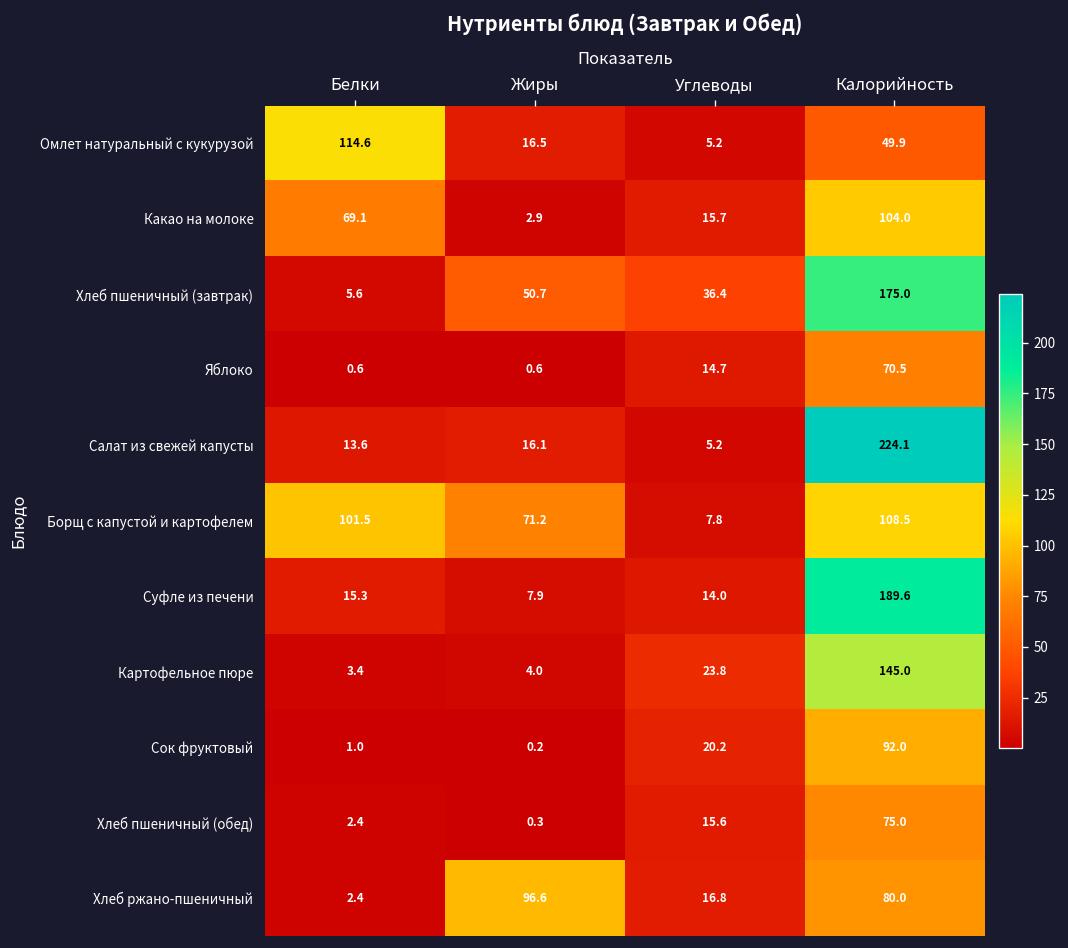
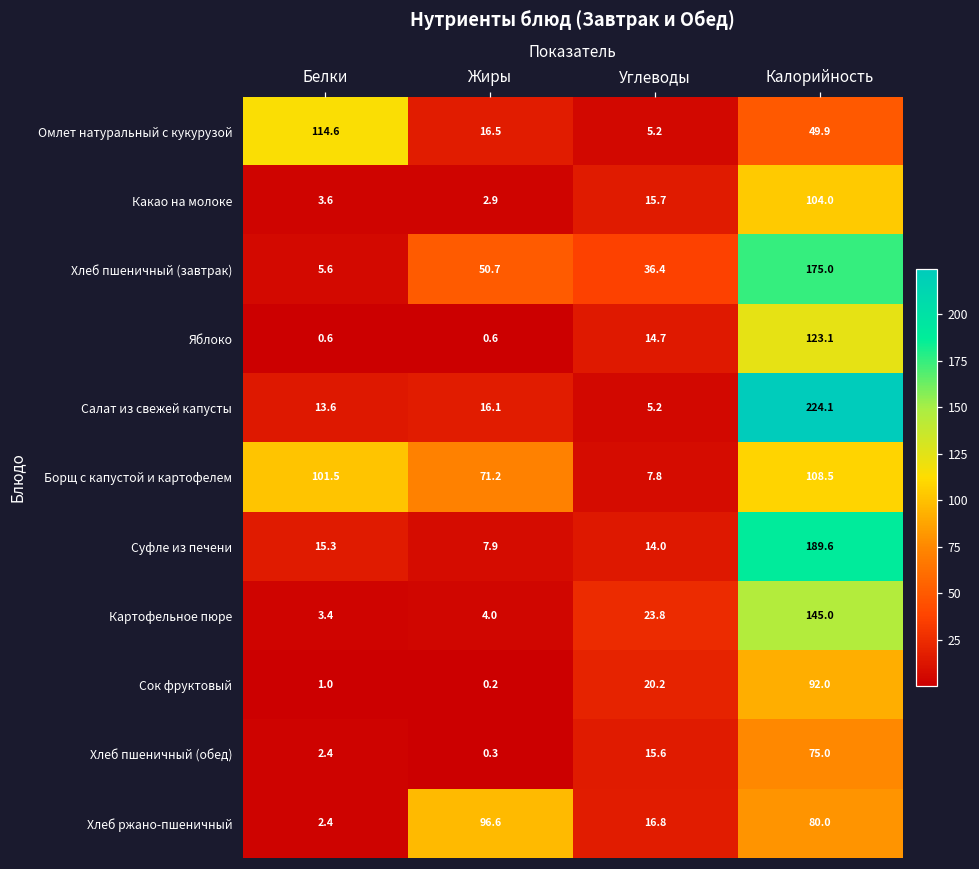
  {
    "Омлет натуральный с кукурузой": {
      "Белки": 114.6,
      "Жиры": 16.5,
      "Углеводы": 5.2,
      "Калорийность": 49.9
    },
    "Какао на молоке": {
-     "Белки": 69.1,
+     "Белки": 3.6,
      "Жиры": 2.9,
      "Углеводы": 15.7,
      "Калорийность": 104.0
    },
    "Хлеб пшеничный (завтрак)": {
      "Белки": 5.6,
      "Жиры": 50.7,
      "Углеводы": 36.4,
      "Калорийность": 175.0
    },
    "Яблоко": {
      "Белки": 0.6,
      "Жиры": 0.6,
      "Углеводы": 14.7,
-     "Калорийность": 70.5
+     "Калорийность": 123.1
    },
    "Салат из свежей капусты": {
      "Белки": 13.6,
      "Жиры": 16.1,
      "Углеводы": 5.2,
      "Калорийность": 224.1
    },
    "Борщ с капустой и картофелем": {
      "Белки": 101.5,
      "Жиры": 71.2,
      "Углеводы": 7.8,
      "Калорийность": 108.5
    },
    "Суфле из печени": {
      "Белки": 15.3,
      "Жиры": 7.9,
      "Углеводы": 14.0,
      "Калорийность": 189.6
    },
    "Картофельное пюре": {
      "Белки": 3.4,
      "Жиры": 4.0,
      "Углеводы": 23.8,
      "Калорийность": 145.0
    },
    "Сок фруктовый": {
      "Белки": 1.0,
      "Жиры": 0.2,
      "Углеводы": 20.2,
      "Калорийность": 92.0
    },
    "Хлеб пшеничный (обед)": {
      "Белки": 2.4,
      "Жиры": 0.3,
      "Углеводы": 15.6,
      "Калорийность": 75.0
    },
    "Хлеб ржано-пшеничный": {
      "Белки": 2.4,
      "Жиры": 96.6,
      "Углеводы": 16.8,
      "Калорийность": 80.0
    }
  }
